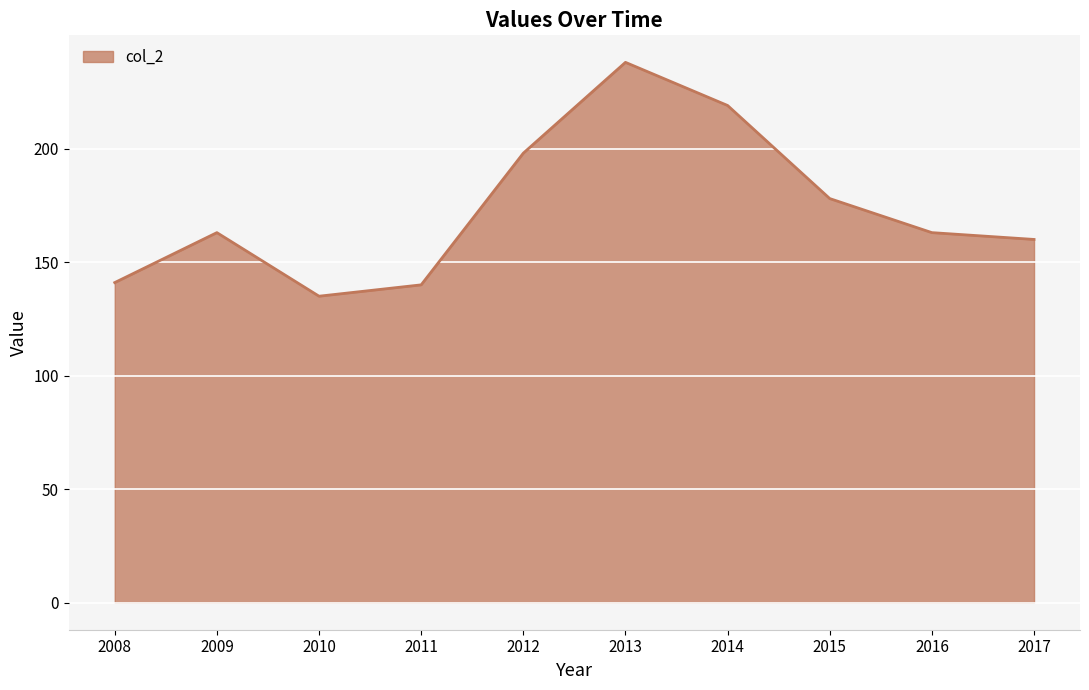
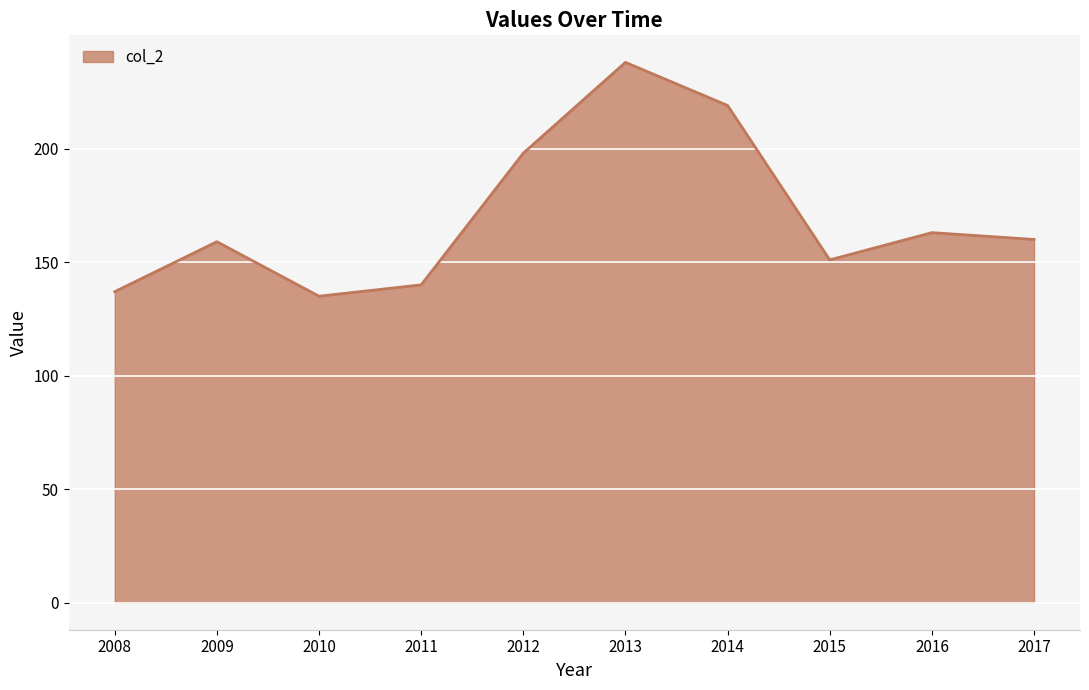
  {
-   "2008": 141,
-   "2009": 163,
+   "2008": 137,
+   "2009": 159,
    "2010": 135,
    "2011": 140,
    "2012": 198,
    "2013": 238,
    "2014": 219,
-   "2015": 178,
+   "2015": 151,
    "2016": 163,
    "2017": 160
  }
